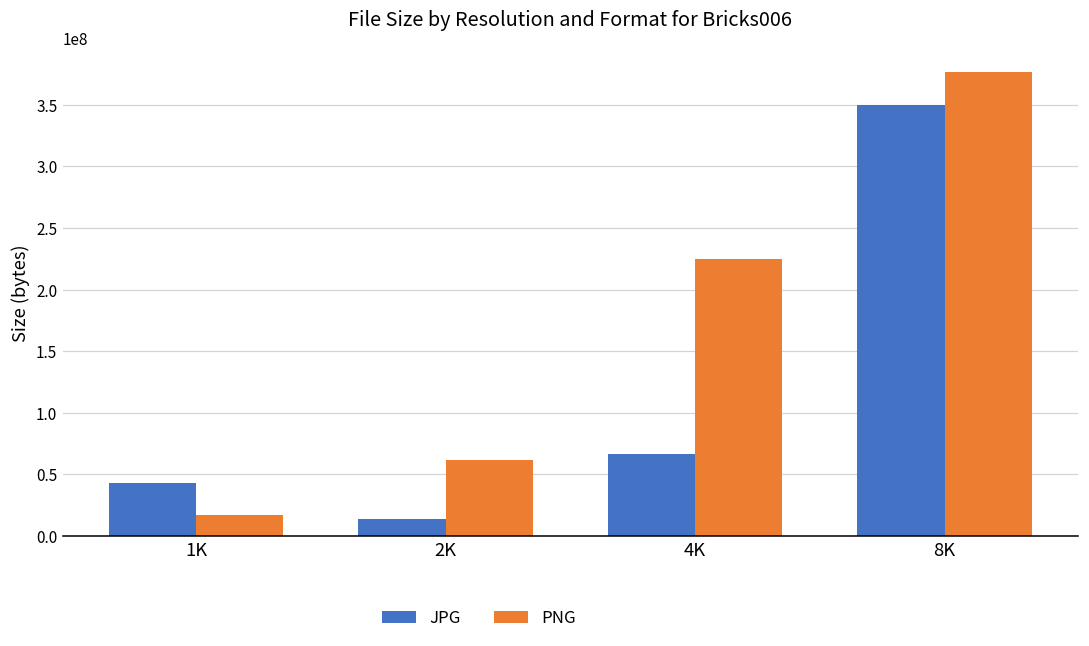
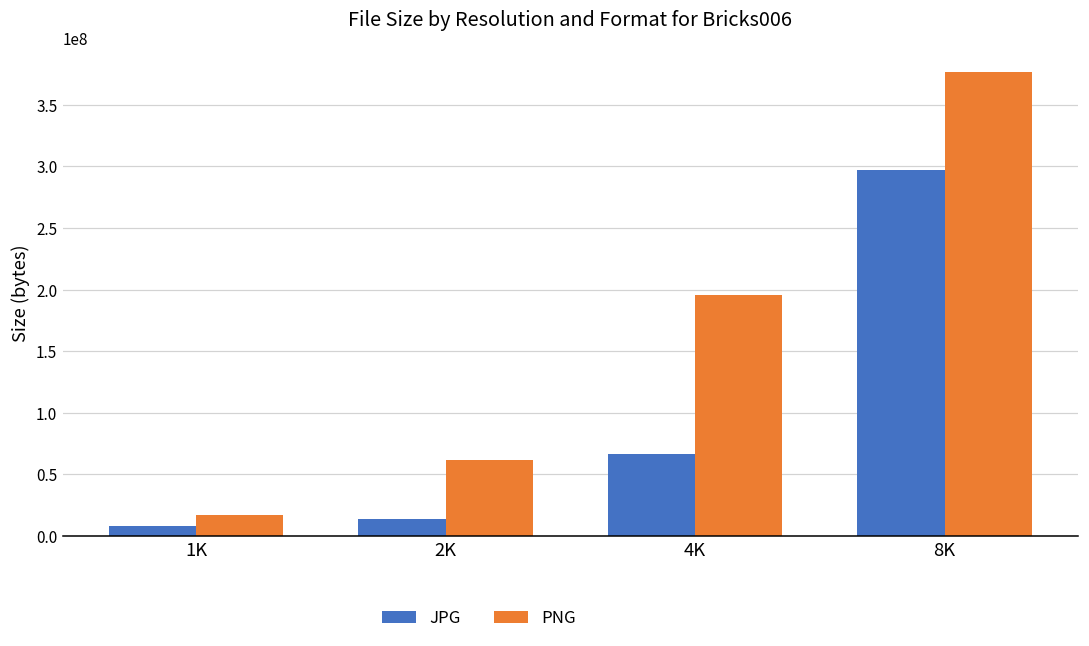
  {
    "JPG": {
-     "1K": 43000000,
+     "1K": 8000000,
      "2K": 14000000,
      "4K": 67000000,
-     "8K": 350000000
+     "8K": 297000000
    },
    "PNG": {
      "1K": 17000000,
      "2K": 62000000,
-     "4K": 225000000,
+     "4K": 196000000,
      "8K": 377000000
    }
  }
